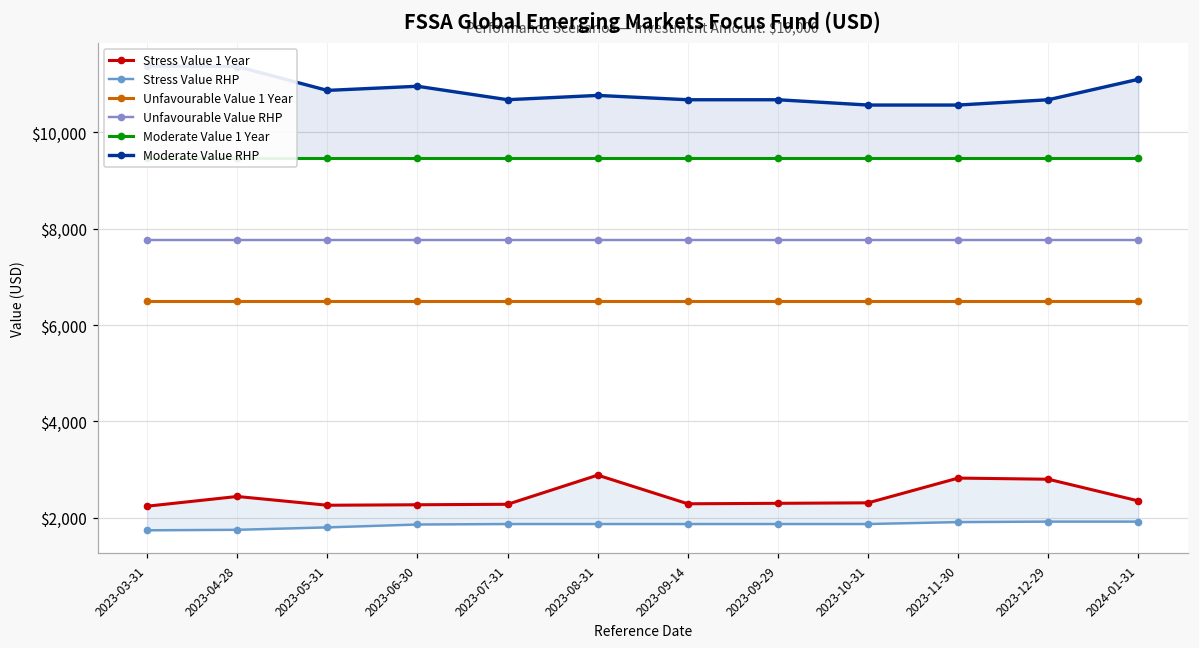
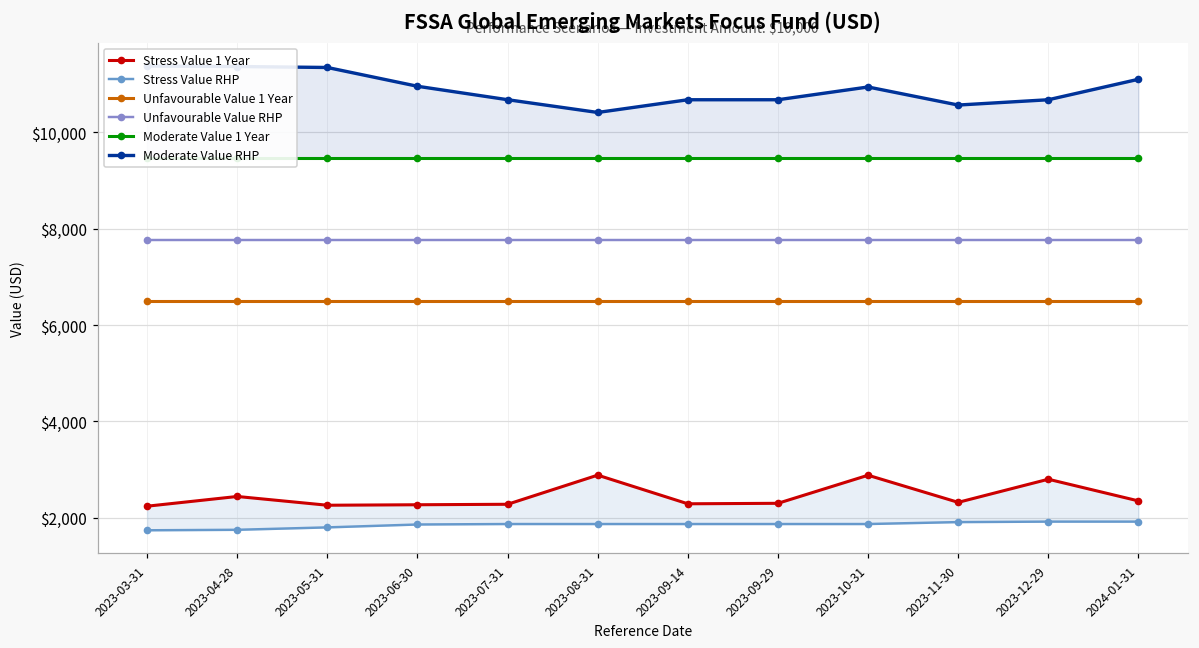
  {
    "Stress Value 1 Year": {
      "2023-03-31": "$2,200",
      "2023-04-28": "$2,400",
      "2023-05-31": "$2,300",
      "2023-06-30": "$2,300",
      "2023-07-31": "$2,300",
      "2023-08-31": "$2,900",
      "2023-09-14": "$2,300",
      "2023-09-29": "$2,300",
-     "2023-10-31": "$2,300",
-     "2023-11-30": "$2,800",
+     "2023-10-31": "$2,900",
+     "2023-11-30": "$2,300",
      "2023-12-29": "$2,800",
      "2024-01-31": "$2,400"
    },
    "Unfavourable Value 1 Year": {
      "2023-03-31": "$6,500",
      "2023-04-28": "$6,500",
      "2023-05-31": "$6,500",
      "2023-06-30": "$6,500",
      "2023-07-31": "$6,500",
      "2023-08-31": "$6,500",
      "2023-09-14": "$6,500",
      "2023-09-29": "$6,500",
      "2023-10-31": "$6,500",
      "2023-11-30": "$6,500",
      "2023-12-29": "$6,500",
      "2024-01-31": "$6,500"
    },
    "Moderate Value 1 Year": {
      "2023-03-31": "$9,500",
      "2023-04-28": "$9,500",
      "2023-05-31": "$9,500",
      "2023-06-30": "$9,500",
      "2023-07-31": "$9,500",
      "2023-08-31": "$9,500",
      "2023-09-14": "$9,500",
      "2023-09-29": "$9,500",
      "2023-10-31": "$9,500",
      "2023-11-30": "$9,500",
      "2023-12-29": "$9,500",
      "2024-01-31": "$9,500"
    },
    "Moderate Value RHP": {
-     "2023-05-31": "$10,900",
+     "2023-05-31": "$11,400",
      "2023-06-30": "$11,000",
      "2023-07-31": "$10,700",
-     "2023-08-31": "$10,800",
+     "2023-08-31": "$10,400",
      "2023-09-14": "$10,700",
      "2023-09-29": "$10,700",
-     "2023-10-31": "$10,600",
+     "2023-10-31": "$10,900",
      "2023-11-30": "$10,600",
      "2023-12-29": "$10,700",
      "2024-01-31": "$11,100"
    }
  }
